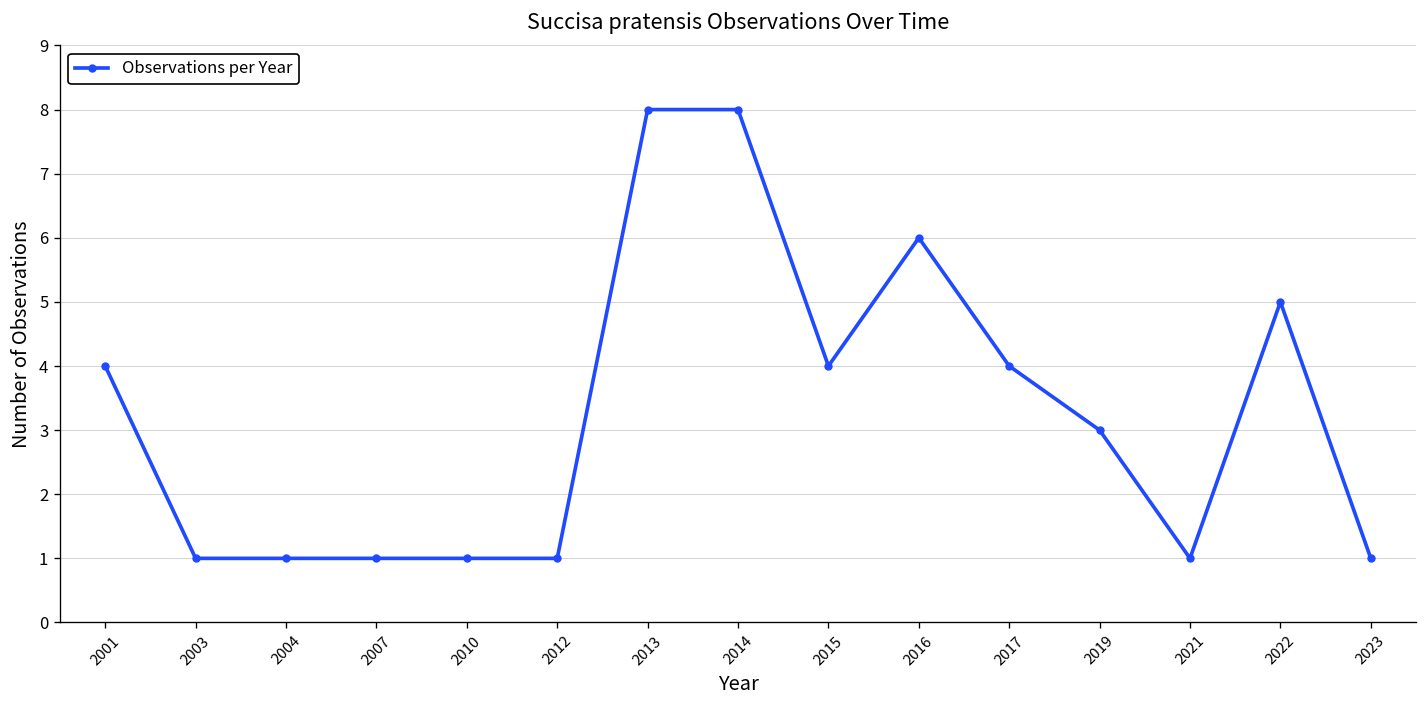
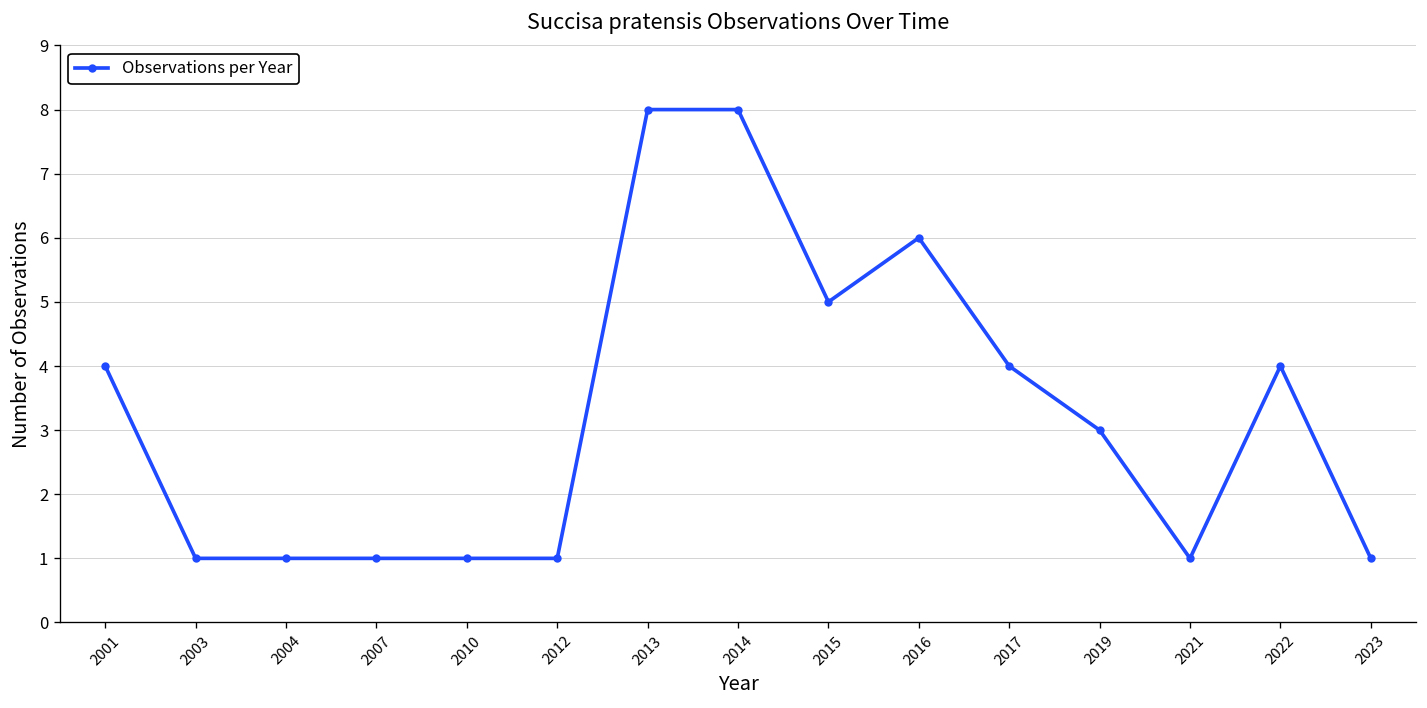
  {
    "2001": 4,
    "2003": 1,
    "2004": 1,
    "2007": 1,
    "2010": 1,
    "2012": 1,
    "2013": 8,
    "2014": 8,
-   "2015": 4,
+   "2015": 5,
    "2016": 6,
    "2017": 4,
    "2019": 3,
    "2021": 1,
-   "2022": 5,
+   "2022": 4,
    "2023": 1
  }
